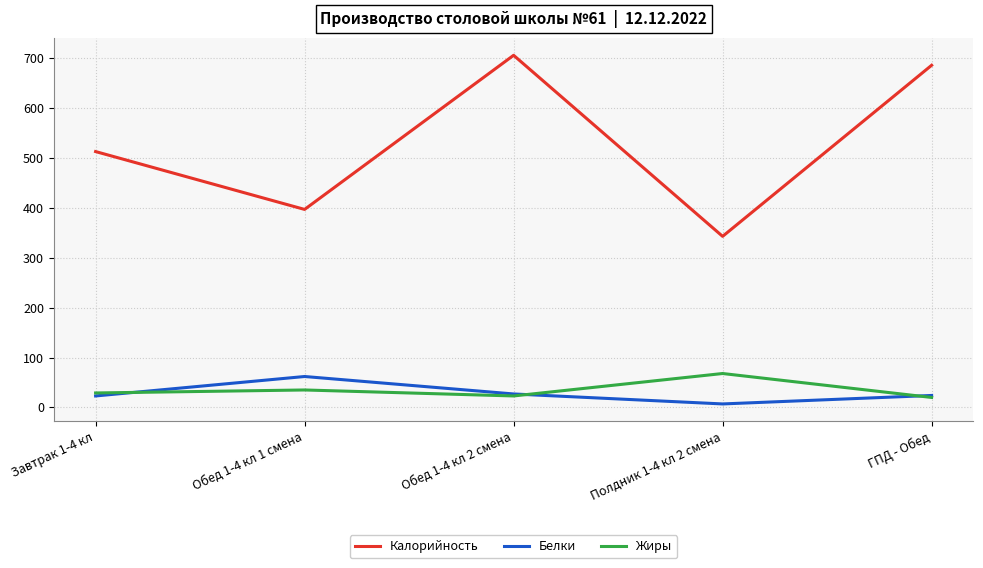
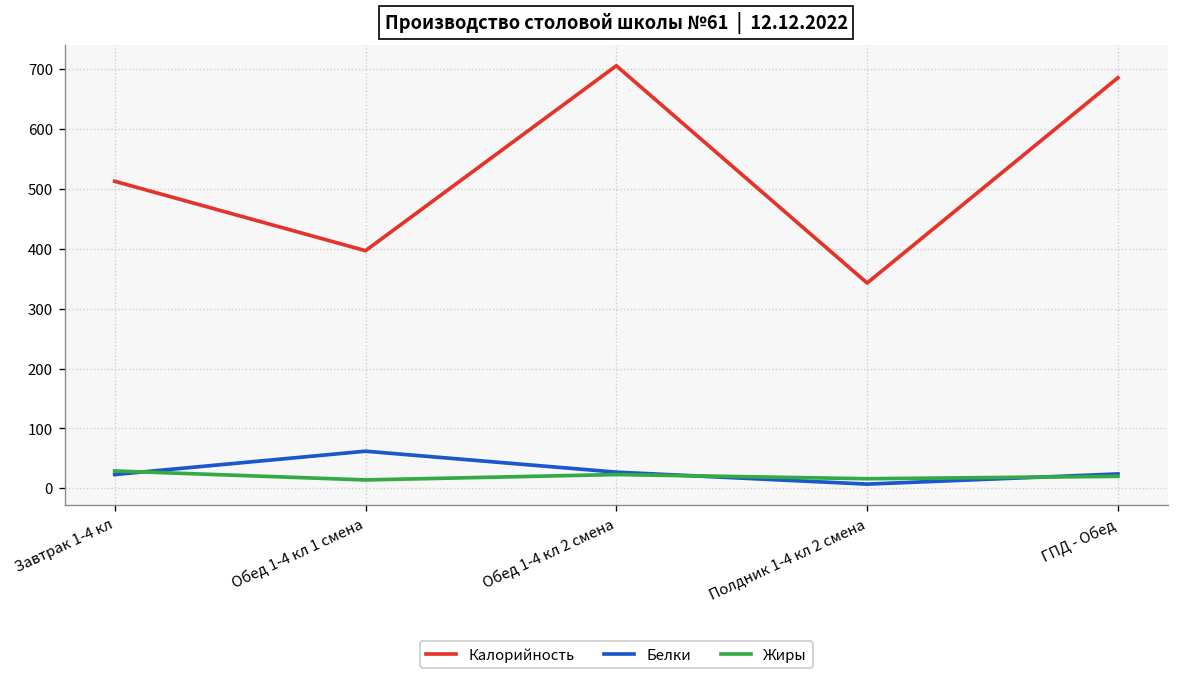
  {
    "Калорийность": {
      "Завтрак 1-4 кл": 510,
      "Обед 1-4 кл 1 смена": 400,
      "Обед 1-4 кл 2 смена": 710,
      "Полдник 1-4 кл 2 смена": 340,
      "ГПД - Обед": 690
    },
    "Белки": {
      "Завтрак 1-4 кл": 20,
      "Обед 1-4 кл 1 смена": 60,
      "Полдник 1-4 кл 2 смена": 10
    },
    "Жиры": {
      "Завтрак 1-4 кл": 30,
-     "Обед 1-4 кл 1 смена": 40,
-     "Полдник 1-4 кл 2 смена": 70
+     "Обед 1-4 кл 1 смена": 10,
+     "Полдник 1-4 кл 2 смена": 20
    }
  }
